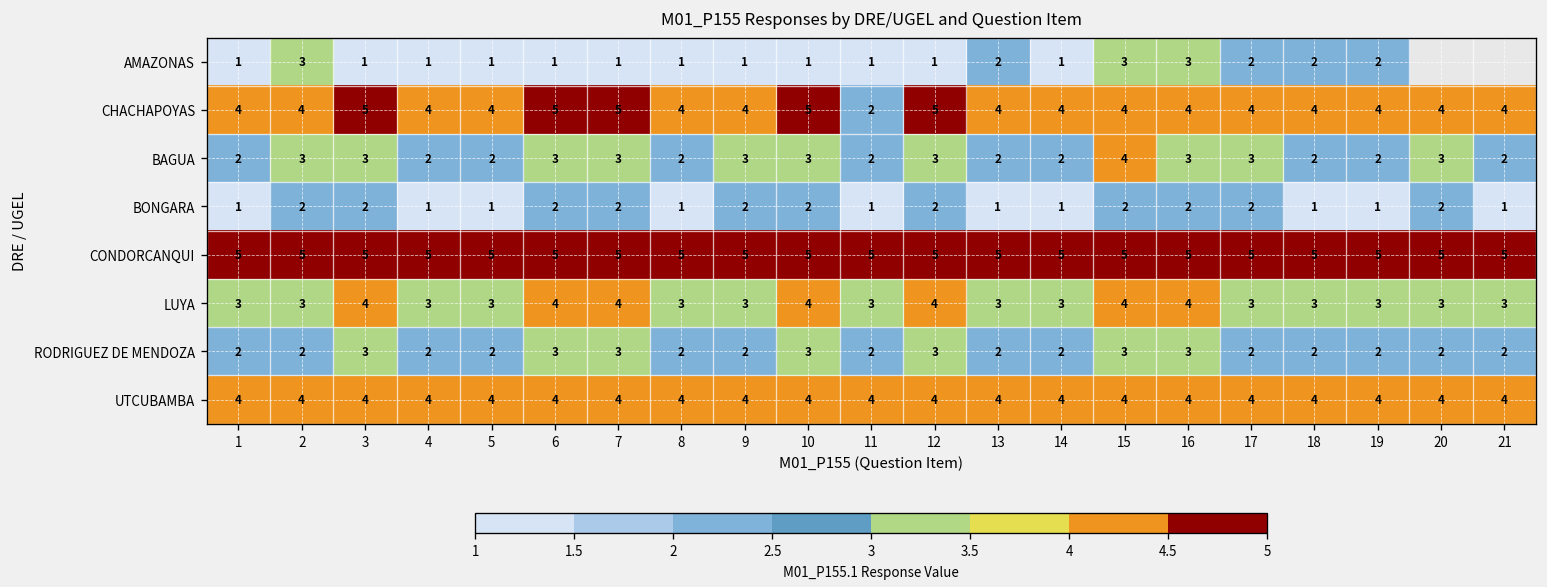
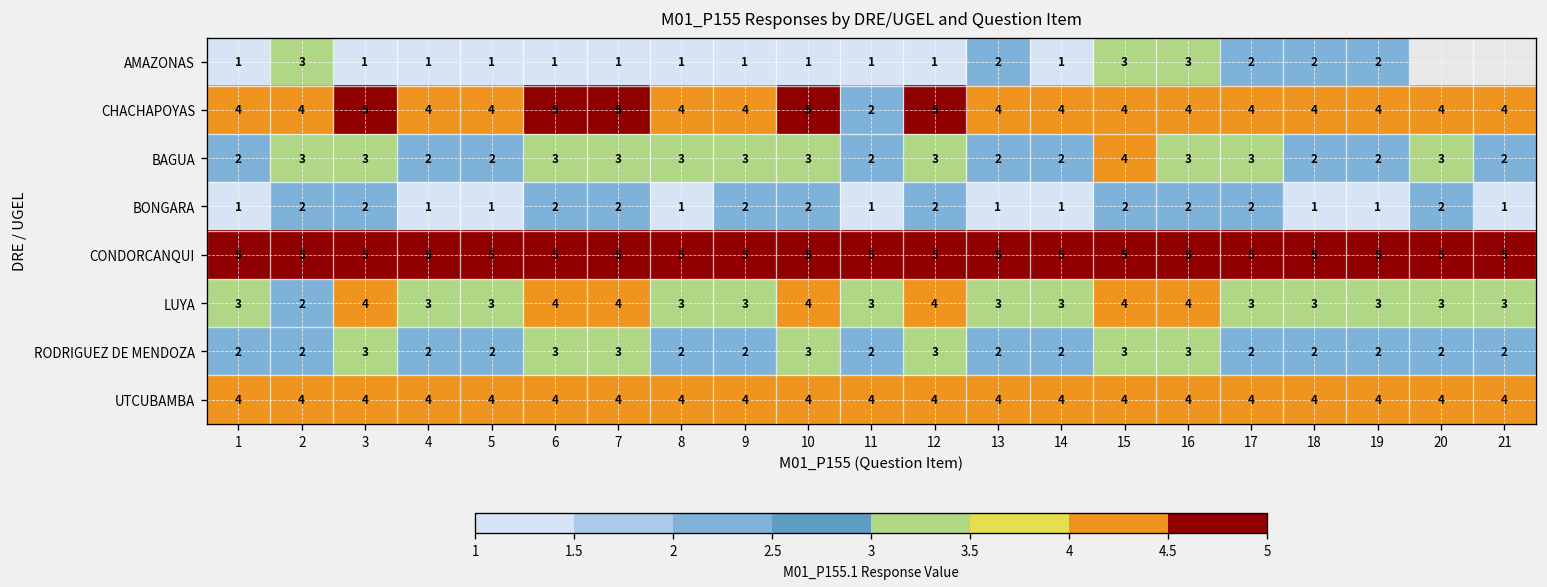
  {
    "AMAZONAS": {
      "1": 1,
      "2": 3,
      "3": 1,
      "4": 1,
      "5": 1,
      "6": 1,
      "7": 1,
      "8": 1,
      "9": 1,
      "10": 1,
      "11": 1,
      "12": 1,
      "13": 2,
      "14": 1,
      "15": 3,
      "16": 3,
      "17": 2,
      "18": 2,
      "19": 2
    },
    "CHACHAPOYAS": {
      "1": 4,
      "2": 4,
      "3": 5,
      "4": 4,
      "5": 4,
      "6": 5,
      "7": 5,
      "8": 4,
      "9": 4,
      "10": 5,
      "11": 2,
      "12": 5,
      "13": 4,
      "14": 4,
      "15": 4,
      "16": 4,
      "17": 4,
      "18": 4,
      "19": 4,
      "20": 4,
      "21": 4
    },
    "BAGUA": {
      "1": 2,
      "2": 3,
      "3": 3,
      "4": 2,
      "5": 2,
      "6": 3,
      "7": 3,
-     "8": 2,
+     "8": 3,
      "9": 3,
      "10": 3,
      "11": 2,
      "12": 3,
      "13": 2,
      "14": 2,
      "15": 4,
      "16": 3,
      "17": 3,
      "18": 2,
      "19": 2,
      "20": 3,
      "21": 2
    },
    "BONGARA": {
      "1": 1,
      "2": 2,
      "3": 2,
      "4": 1,
      "5": 1,
      "6": 2,
      "7": 2,
      "8": 1,
      "9": 2,
      "10": 2,
      "11": 1,
      "12": 2,
      "13": 1,
      "14": 1,
      "15": 2,
      "16": 2,
      "17": 2,
      "18": 1,
      "19": 1,
      "20": 2,
      "21": 1
    },
    "CONDORCANQUI": {
      "1": 5,
      "2": 5,
      "3": 5,
      "4": 5,
      "5": 5,
      "6": 5,
      "7": 5,
      "8": 5,
      "9": 5,
      "10": 5,
      "11": 5,
      "12": 5,
      "13": 5,
      "14": 5,
      "15": 5,
      "16": 5,
      "17": 5,
      "18": 5,
      "19": 5,
      "20": 5,
      "21": 5
    },
    "LUYA": {
      "1": 3,
-     "2": 3,
+     "2": 2,
      "3": 4,
      "4": 3,
      "5": 3,
      "6": 4,
      "7": 4,
      "8": 3,
      "9": 3,
      "10": 4,
      "11": 3,
      "12": 4,
      "13": 3,
      "14": 3,
      "15": 4,
      "16": 4,
      "17": 3,
      "18": 3,
      "19": 3,
      "20": 3,
      "21": 3
    },
    "RODRIGUEZ DE MENDOZA": {
      "1": 2,
      "2": 2,
      "3": 3,
      "4": 2,
      "5": 2,
      "6": 3,
      "7": 3,
      "8": 2,
      "9": 2,
      "10": 3,
      "11": 2,
      "12": 3,
      "13": 2,
      "14": 2,
      "15": 3,
      "16": 3,
      "17": 2,
      "18": 2,
      "19": 2,
      "20": 2,
      "21": 2
    },
    "UTCUBAMBA": {
      "1": 4,
      "2": 4,
      "3": 4,
      "4": 4,
      "5": 4,
      "6": 4,
      "7": 4,
      "8": 4,
      "9": 4,
      "10": 4,
      "11": 4,
      "12": 4,
      "13": 4,
      "14": 4,
      "15": 4,
      "16": 4,
      "17": 4,
      "18": 4,
      "19": 4,
      "20": 4,
      "21": 4
    }
  }
